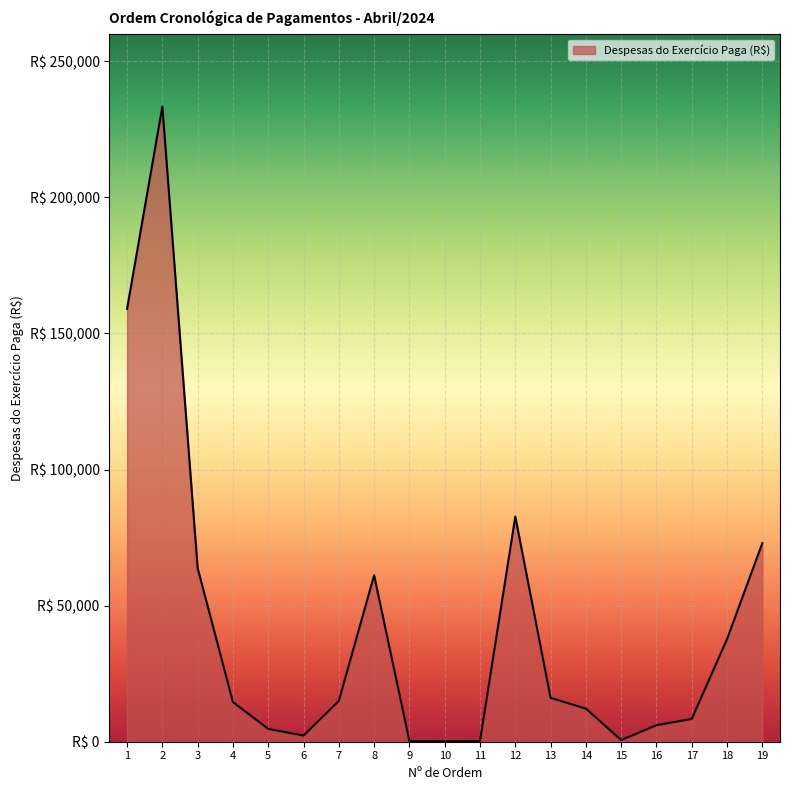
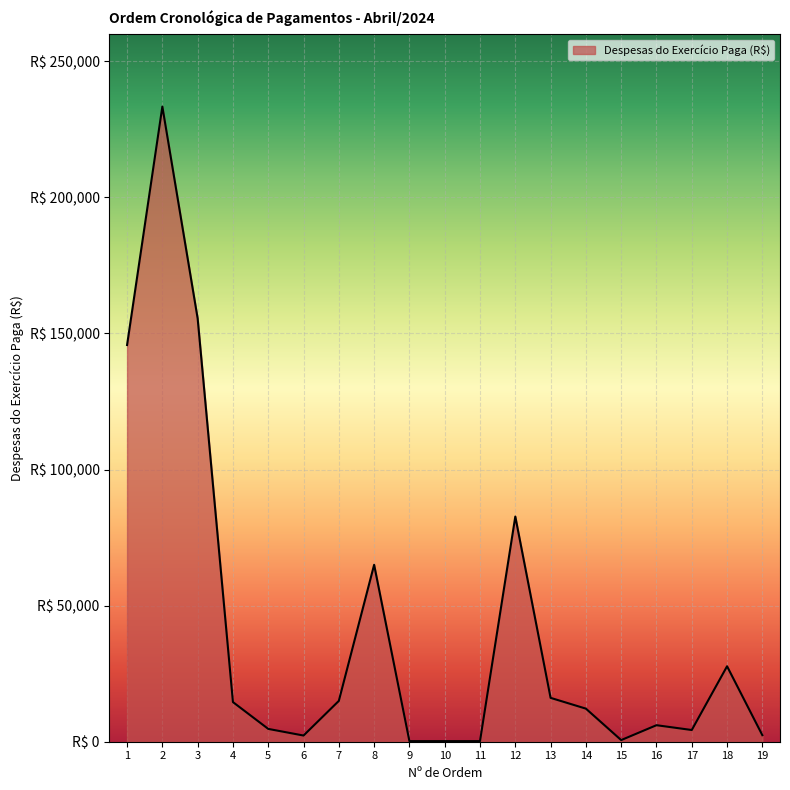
  {
-   "1": "R$ 159,000",
+   "1": "R$ 146,000",
    "2": "R$ 233,000",
-   "3": "R$ 64,000",
+   "3": "R$ 155,000",
    "4": "R$ 15,000",
    "5": "R$ 5,000",
    "6": "R$ 2,000",
    "7": "R$ 15,000",
-   "8": "R$ 61,000",
+   "8": "R$ 65,000",
    "9": "R$ 0",
    "10": "R$ 0",
    "11": "R$ 0",
    "12": "R$ 83,000",
    "13": "R$ 16,000",
    "14": "R$ 12,000",
    "15": "R$ 1,000",
    "16": "R$ 6,000",
-   "17": "R$ 8,000",
-   "18": "R$ 38,000",
-   "19": "R$ 73,000"
+   "17": "R$ 4,000",
+   "18": "R$ 28,000",
+   "19": "R$ 2,000"
  }
